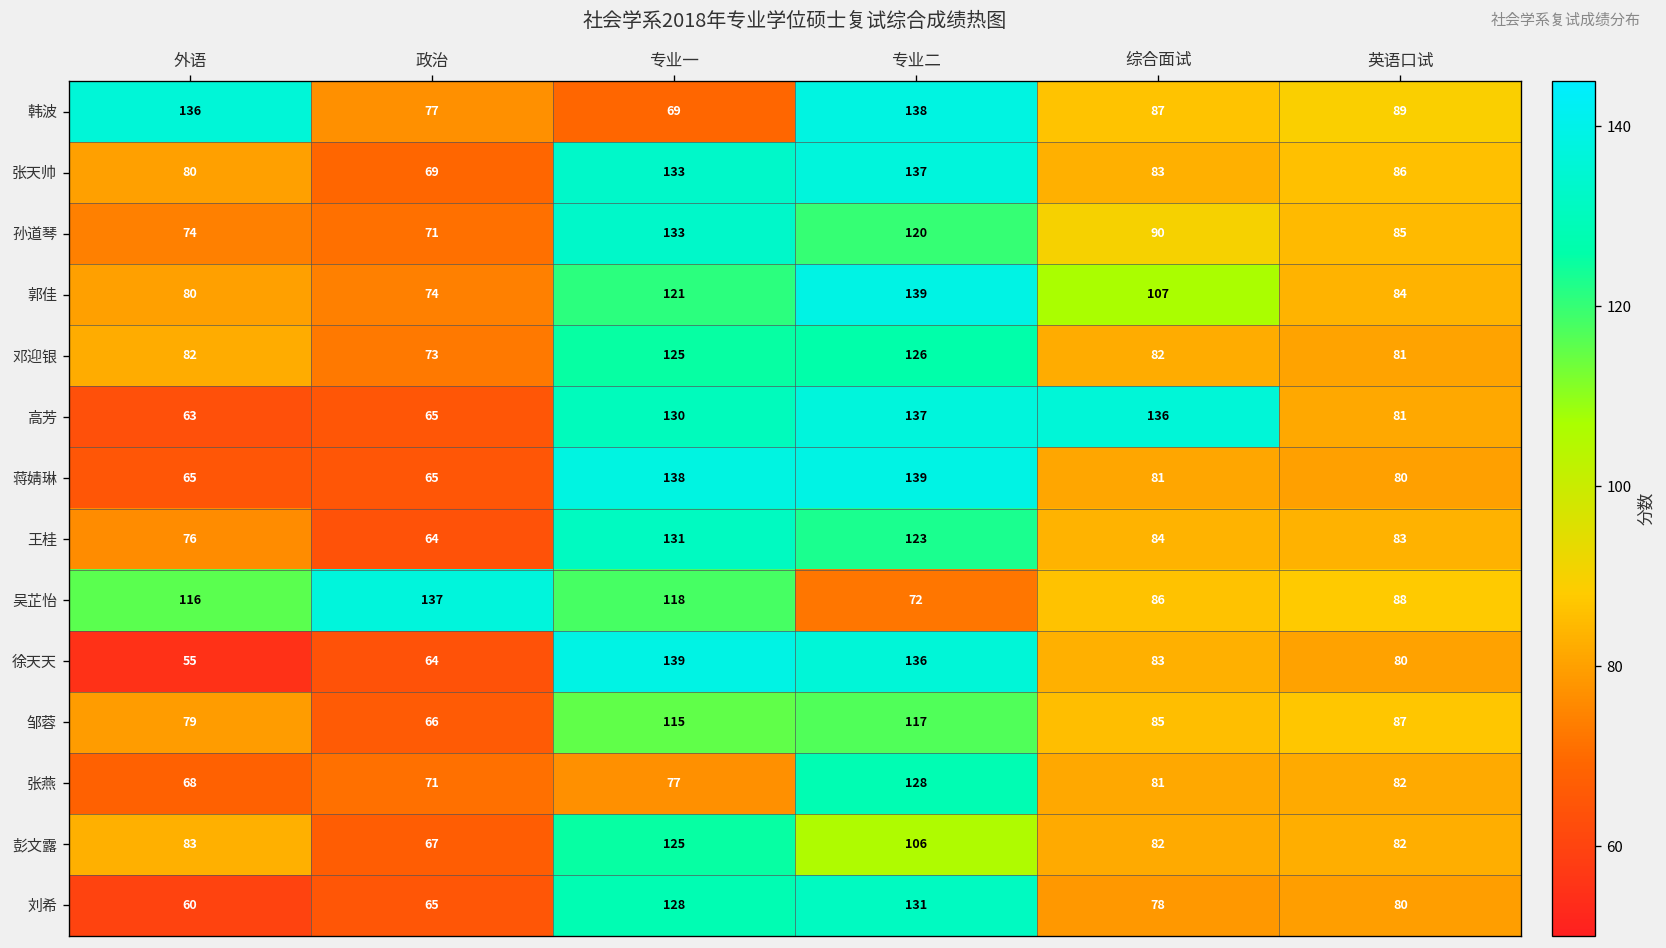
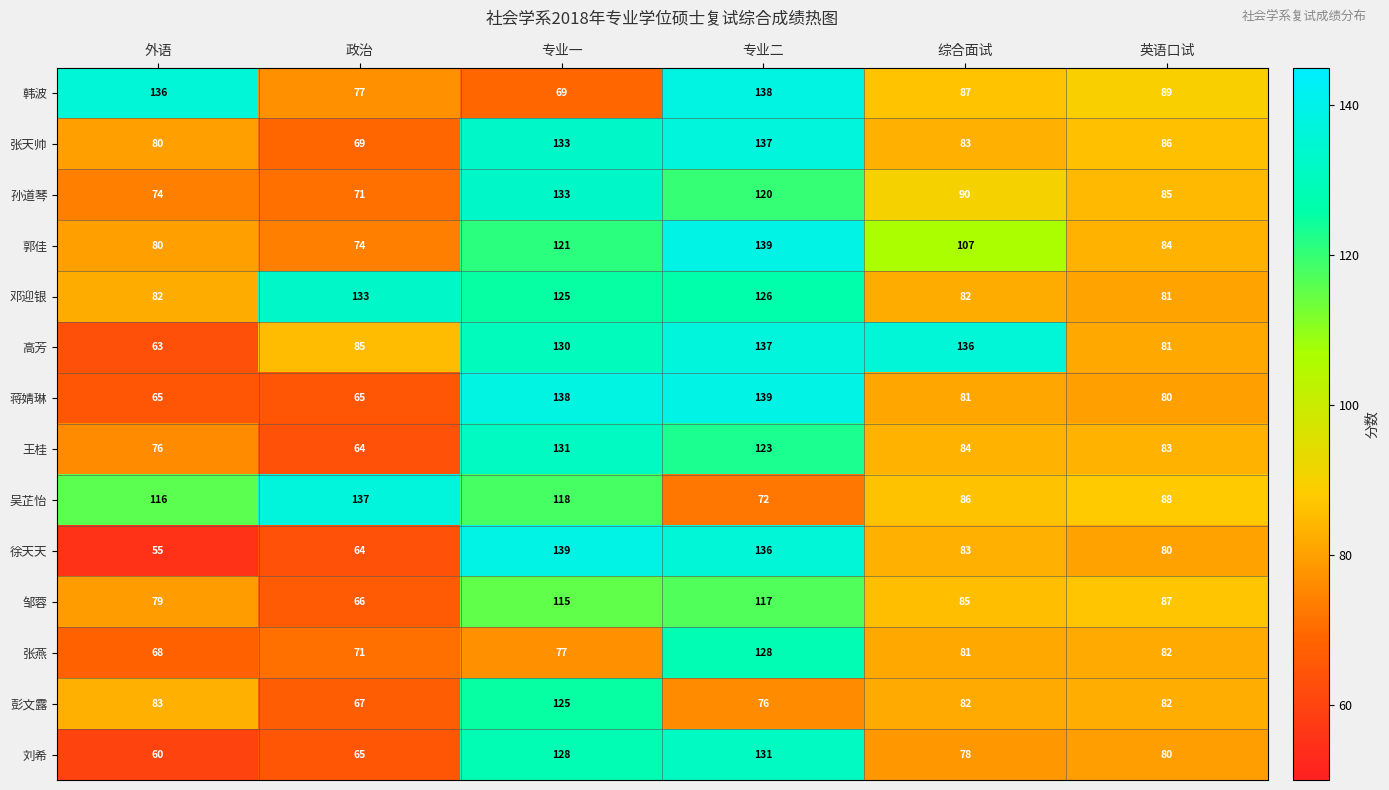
  {
    "韩波": {
      "外语": 136,
      "政治": 77,
      "专业一": 69,
      "专业二": 138,
      "综合面试": 87,
      "英语口试": 89
    },
    "张天帅": {
      "外语": 80,
      "政治": 69,
      "专业一": 133,
      "专业二": 137,
      "综合面试": 83,
      "英语口试": 86
    },
    "孙道琴": {
      "外语": 74,
      "政治": 71,
      "专业一": 133,
      "专业二": 120,
      "综合面试": 90,
      "英语口试": 85
    },
    "郭佳": {
      "外语": 80,
      "政治": 74,
      "专业一": 121,
      "专业二": 139,
      "综合面试": 107,
      "英语口试": 84
    },
    "邓迎银": {
      "外语": 82,
-     "政治": 73,
+     "政治": 133,
      "专业一": 125,
      "专业二": 126,
      "综合面试": 82,
      "英语口试": 81
    },
    "高芳": {
      "外语": 63,
-     "政治": 65,
+     "政治": 85,
      "专业一": 130,
      "专业二": 137,
      "综合面试": 136,
      "英语口试": 81
    },
    "蒋婧琳": {
      "外语": 65,
      "政治": 65,
      "专业一": 138,
      "专业二": 139,
      "综合面试": 81,
      "英语口试": 80
    },
    "王桂": {
      "外语": 76,
      "政治": 64,
      "专业一": 131,
      "专业二": 123,
      "综合面试": 84,
      "英语口试": 83
    },
    "吴芷怡": {
      "外语": 116,
      "政治": 137,
      "专业一": 118,
      "专业二": 72,
      "综合面试": 86,
      "英语口试": 88
    },
    "徐天天": {
      "外语": 55,
      "政治": 64,
      "专业一": 139,
      "专业二": 136,
      "综合面试": 83,
      "英语口试": 80
    },
    "邹蓉": {
      "外语": 79,
      "政治": 66,
      "专业一": 115,
      "专业二": 117,
      "综合面试": 85,
      "英语口试": 87
    },
    "张燕": {
      "外语": 68,
      "政治": 71,
      "专业一": 77,
      "专业二": 128,
      "综合面试": 81,
      "英语口试": 82
    },
    "彭文露": {
      "外语": 83,
      "政治": 67,
      "专业一": 125,
-     "专业二": 106,
+     "专业二": 76,
      "综合面试": 82,
      "英语口试": 82
    },
    "刘希": {
      "外语": 60,
      "政治": 65,
      "专业一": 128,
      "专业二": 131,
      "综合面试": 78,
      "英语口试": 80
    }
  }
